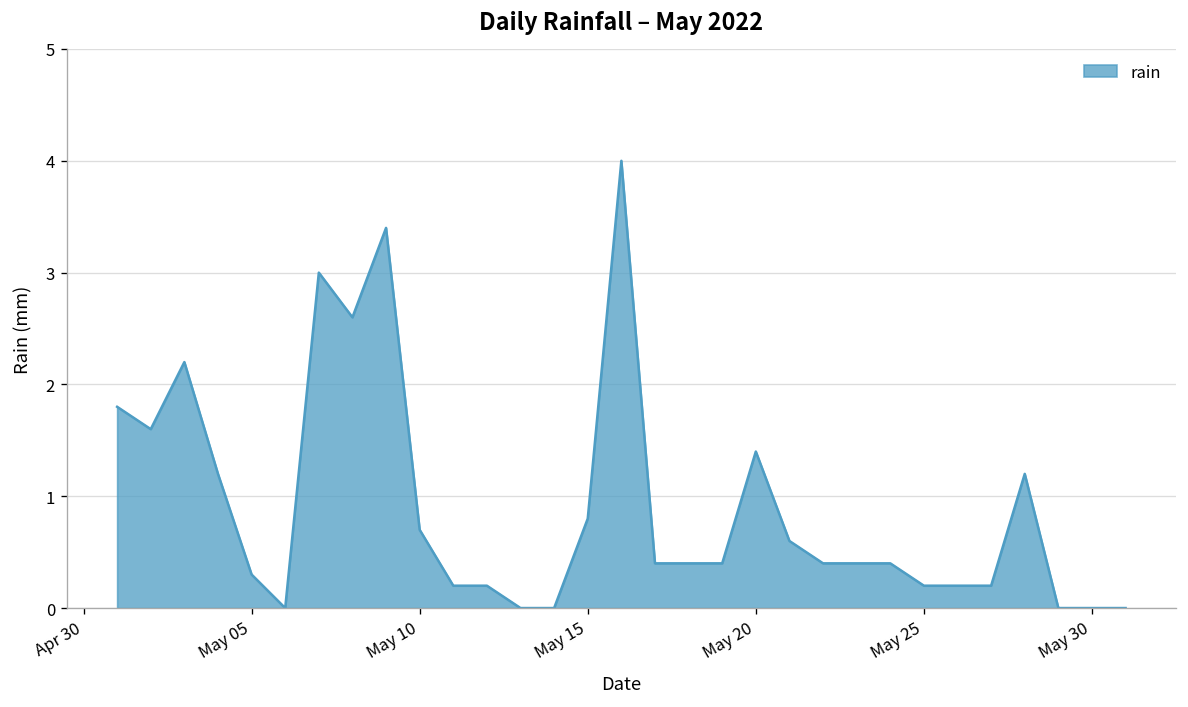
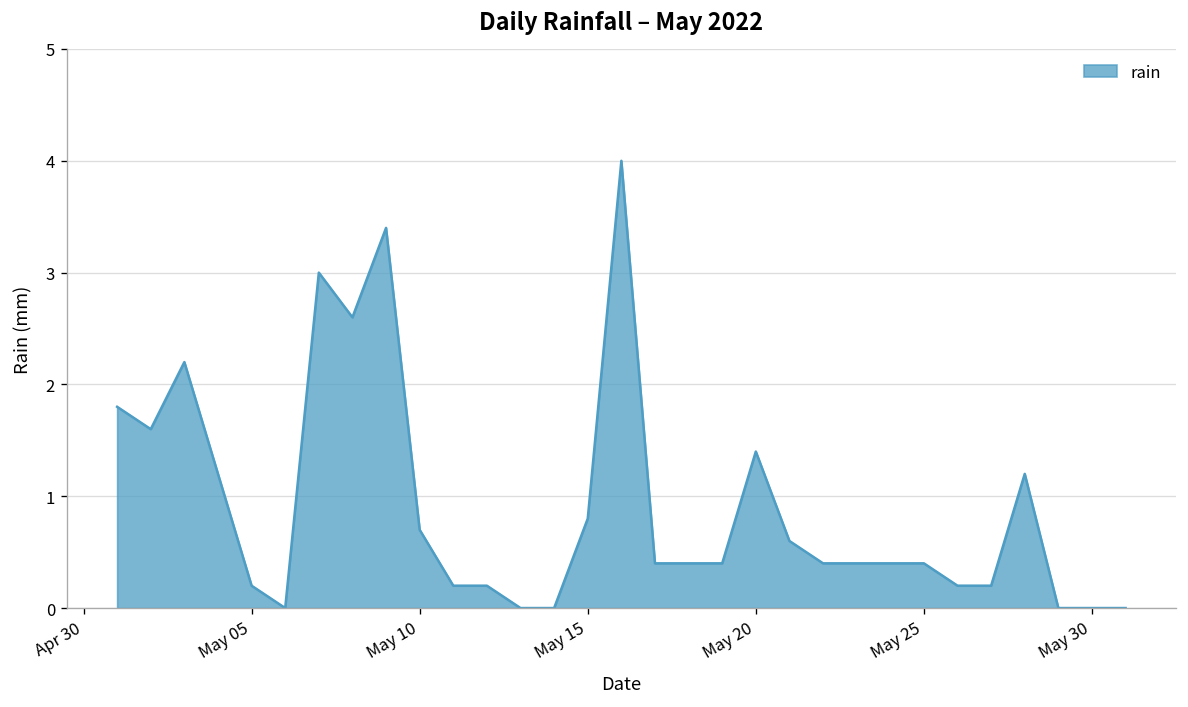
  {
-   "May 05": 0.3,
+   "May 05": 0.2,
    "May 10": 0.7,
    "May 15": 0.8,
    "May 20": 1.4,
-   "May 25": 0.2,
+   "May 25": 0.4,
    "May 30": 0.0
  }
